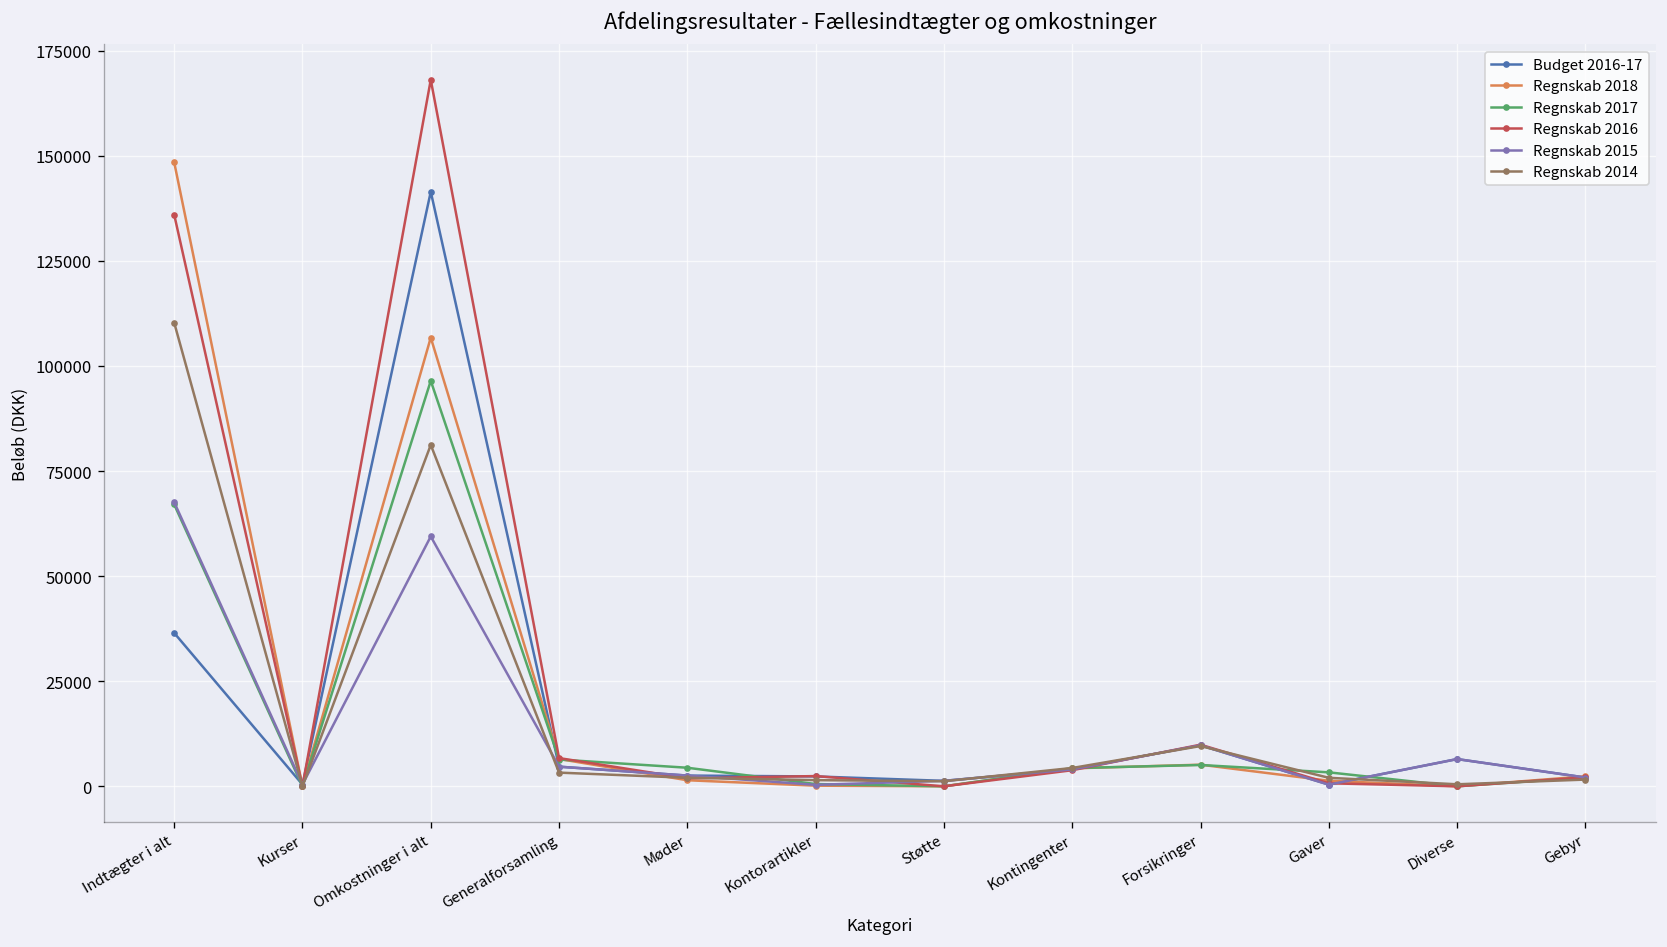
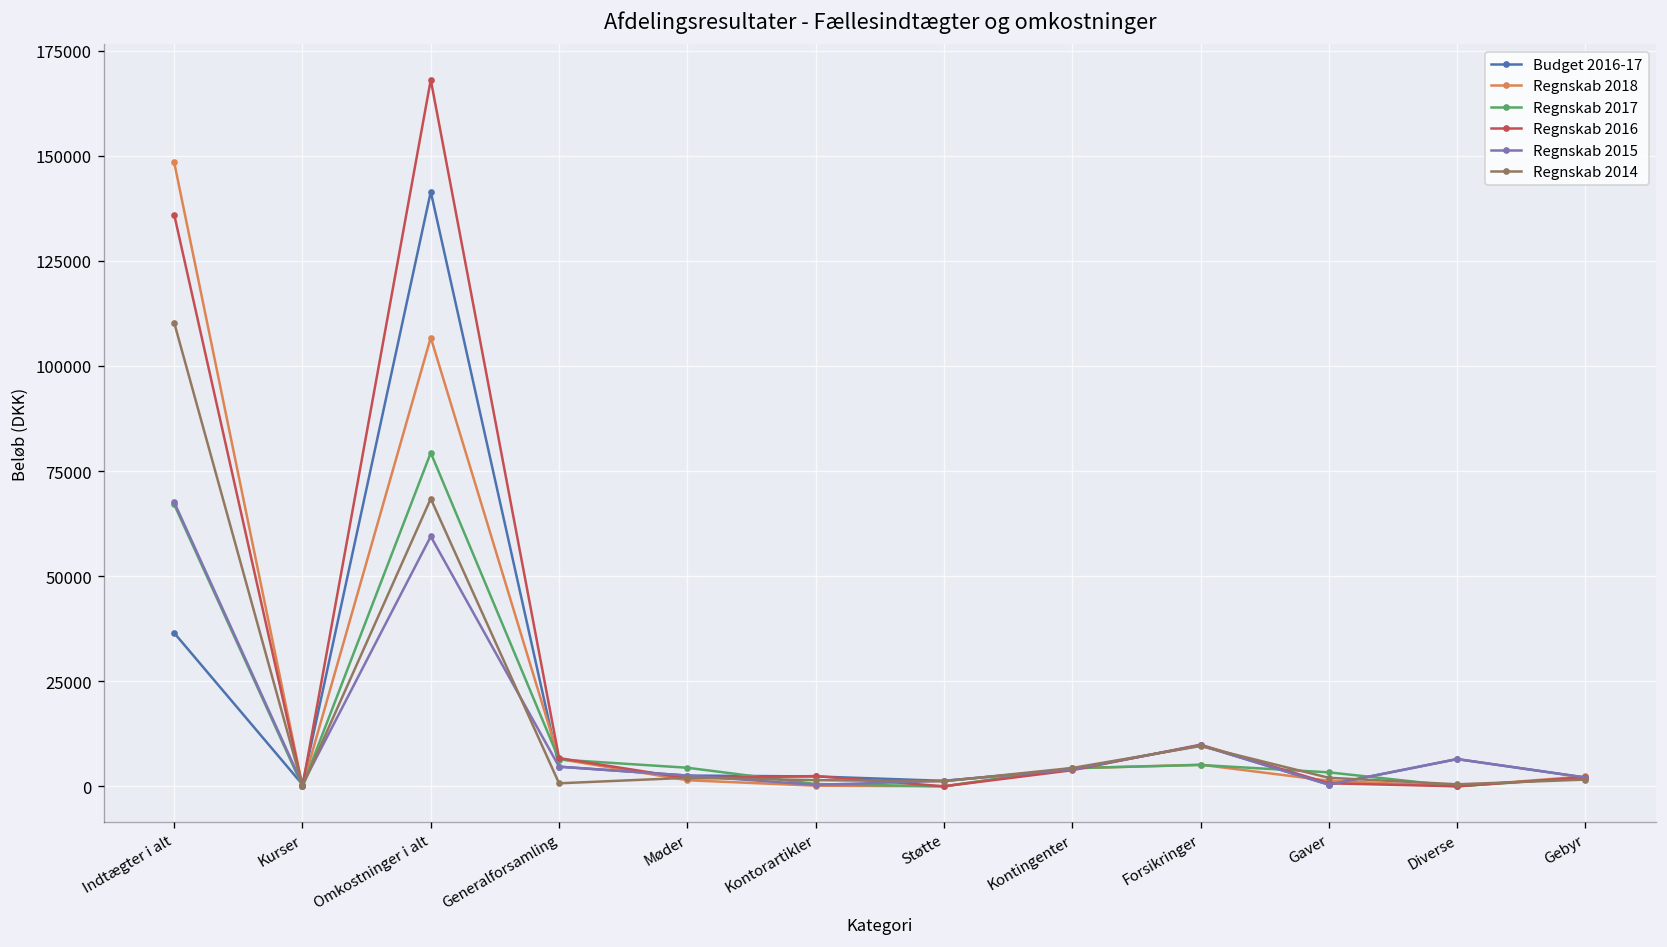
  {
    "Regnskab 2017": {
-     "Omkostninger i alt": 96000,
+     "Omkostninger i alt": 79000,
      "Møder": 4000,
      "Gaver": 3000
    },
    "Regnskab 2014": {
      "Indtægter i alt": 110000,
-     "Omkostninger i alt": 81000,
-     "Generalforsamling": 3000,
+     "Omkostninger i alt": 68000,
+     "Generalforsamling": 1000,
      "Kontorartikler": 1000
    }
  }
